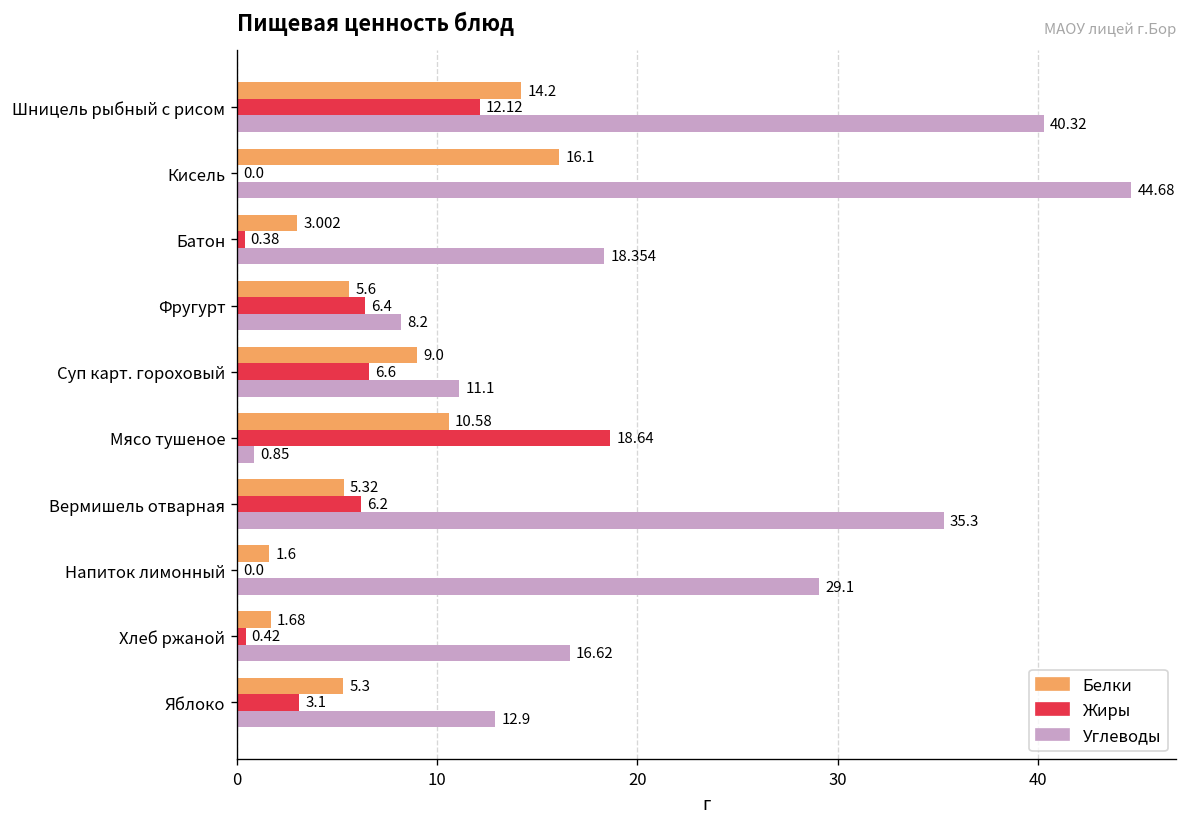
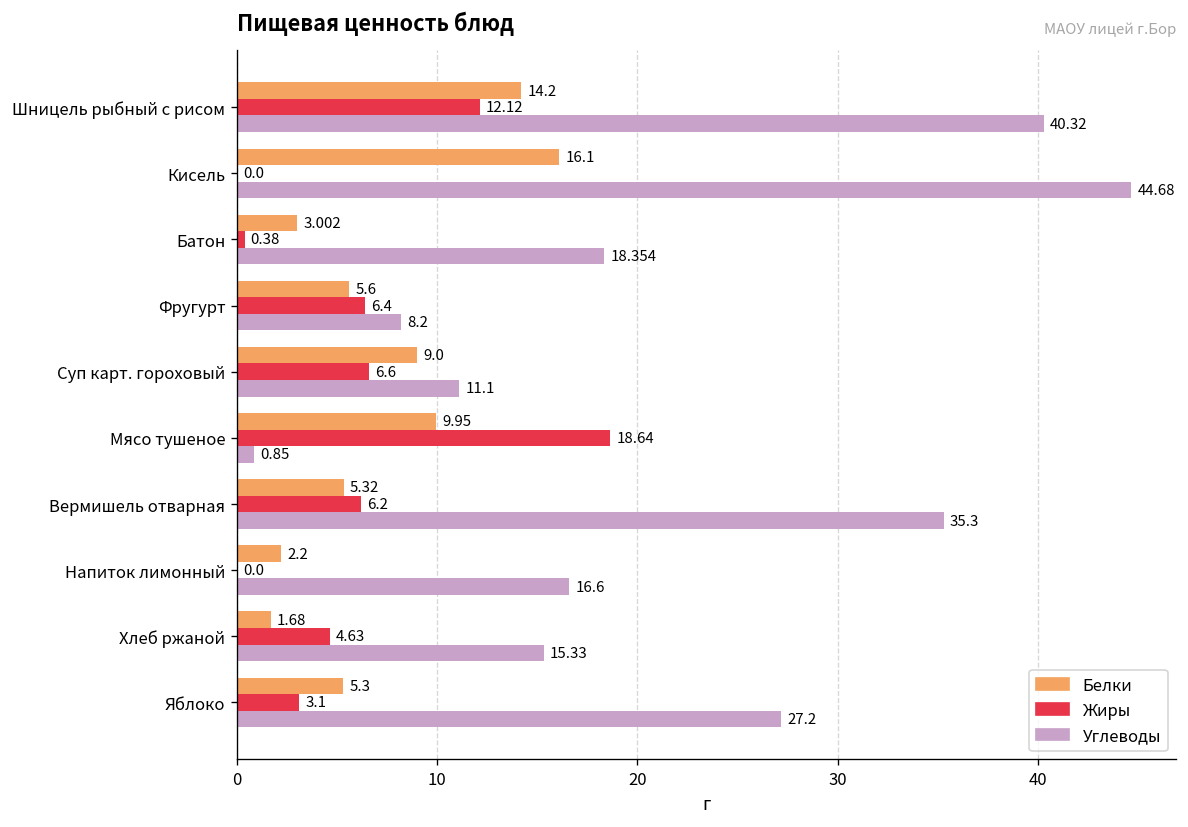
  {
    "Белки": {
      "Шницель рыбный с рисом": 14.2,
      "Кисель": 16.1,
      "Батон": 3.002,
      "Фругурт": 5.6,
      "Суп карт. гороховый": 9.0,
-     "Мясо тушеное": 10.58,
+     "Мясо тушеное": 9.95,
      "Вермишель отварная": 5.32,
-     "Напиток лимонный": 1.6,
+     "Напиток лимонный": 2.2,
      "Хлеб ржаной": 1.68,
      "Яблоко": 5.3
    },
    "Жиры": {
      "Шницель рыбный с рисом": 12.12,
      "Кисель": 0.0,
      "Батон": 0.38,
      "Фругурт": 6.4,
      "Суп карт. гороховый": 6.6,
      "Мясо тушеное": 18.64,
      "Вермишель отварная": 6.2,
      "Напиток лимонный": 0.0,
-     "Хлеб ржаной": 0.42,
+     "Хлеб ржаной": 4.63,
      "Яблоко": 3.1
    },
    "Углеводы": {
      "Шницель рыбный с рисом": 40.32,
      "Кисель": 44.68,
      "Батон": 18.354,
      "Фругурт": 8.2,
      "Суп карт. гороховый": 11.1,
      "Мясо тушеное": 0.85,
      "Вермишель отварная": 35.3,
-     "Напиток лимонный": 29.1,
-     "Хлеб ржаной": 16.62,
-     "Яблоко": 12.9
+     "Напиток лимонный": 16.6,
+     "Хлеб ржаной": 15.33,
+     "Яблоко": 27.2
    }
  }
